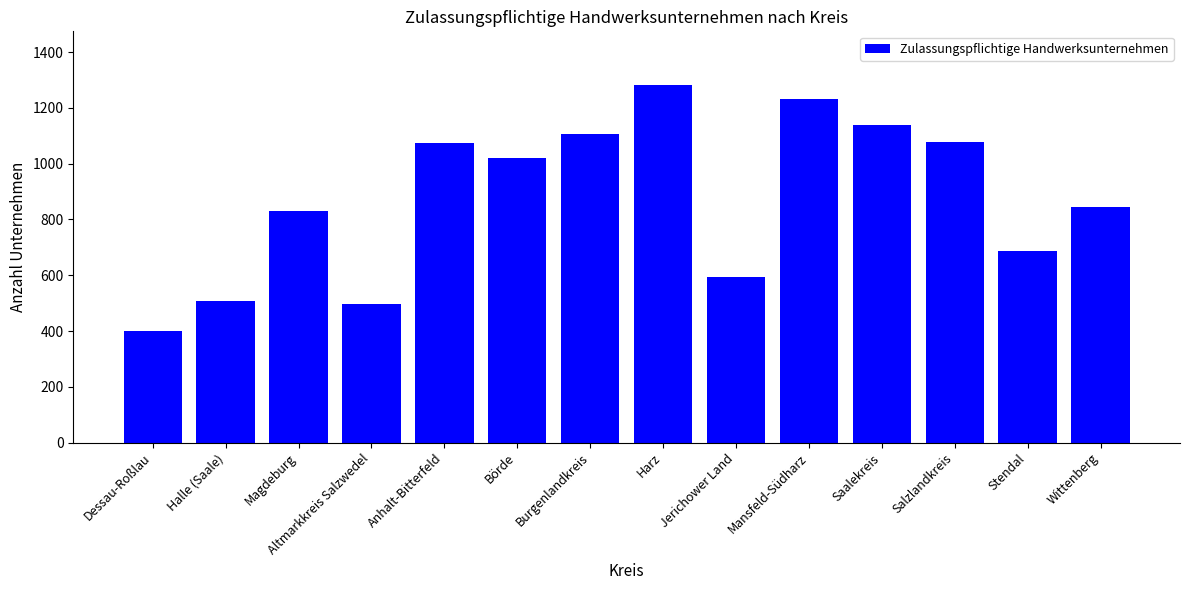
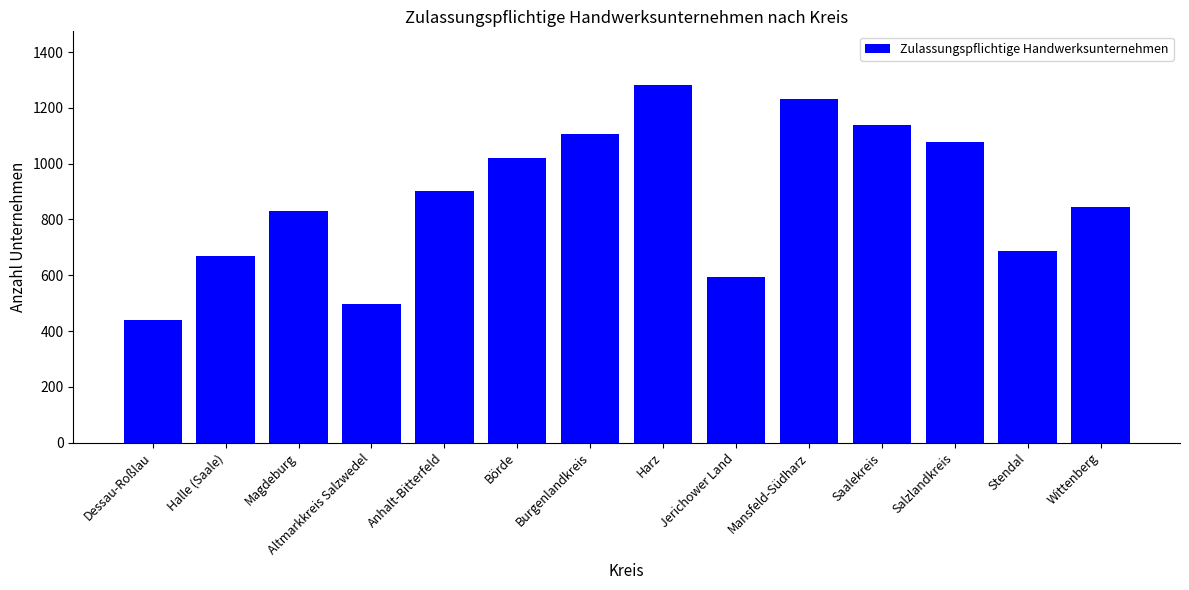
  {
-   "Dessau-Roßlau": 400,
-   "Halle (Saale)": 510,
+   "Dessau-Roßlau": 440,
+   "Halle (Saale)": 670,
    "Magdeburg": 830,
    "Altmarkkreis Salzwedel": 500,
-   "Anhalt-Bitterfeld": 1080,
+   "Anhalt-Bitterfeld": 900,
    "Börde": 1020,
    "Burgenlandkreis": 1110,
    "Harz": 1280,
    "Jerichower Land": 600,
    "Mansfeld-Südharz": 1230,
    "Saalekreis": 1140,
    "Salzlandkreis": 1080,
    "Stendal": 690,
    "Wittenberg": 840
  }
